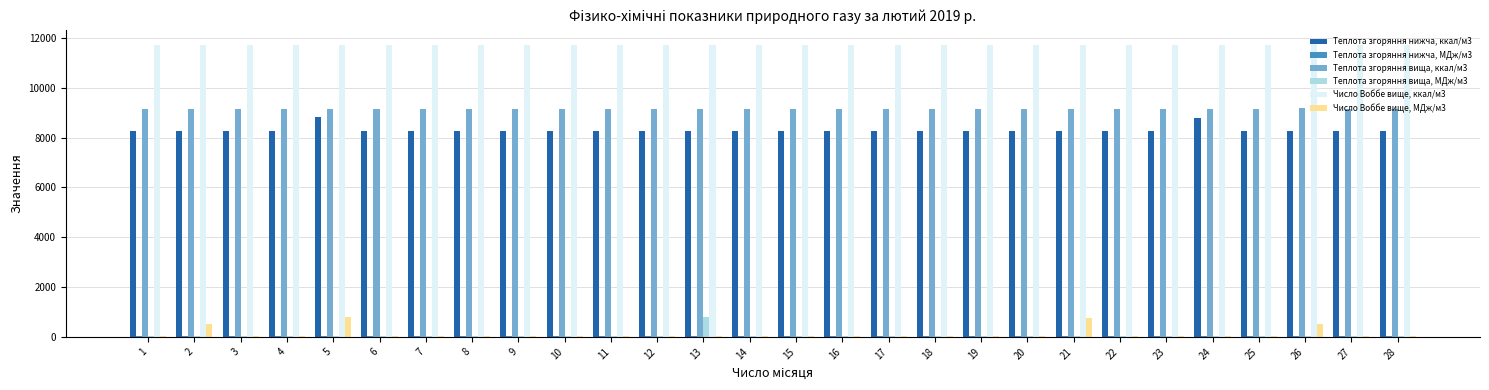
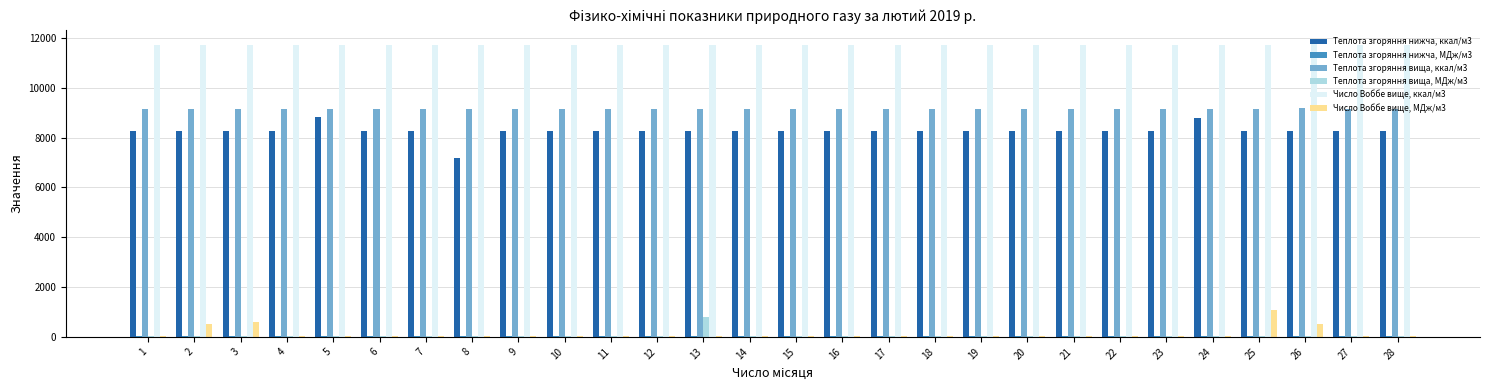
  {
    "Теплота згоряння нижча, ккал/м3": {
      "1": 8300,
      "2": 8300,
      "3": 8300,
      "4": 8300,
      "5": 8800,
      "6": 8300,
      "7": 8300,
-     "8": 8300,
+     "8": 7200,
      "9": 8300,
      "10": 8300,
      "11": 8300,
      "12": 8300,
      "13": 8300,
      "14": 8300,
      "15": 8300,
      "16": 8300,
      "17": 8300,
      "18": 8300,
      "19": 8300,
      "20": 8300,
      "21": 8300,
      "22": 8300,
      "23": 8300,
      "24": 8800,
      "25": 8200,
      "26": 8300,
      "27": 8300,
      "28": 8300
    },
    "Теплота згоряння вища, МДж/м3": {
      "13": 800
    },
    "Число Воббе вище, ккал/м3": {
      "1": 11700,
      "2": 11700,
      "3": 11700,
      "4": 11700,
      "5": 11700,
      "6": 11700,
      "7": 11700,
      "8": 11700,
      "9": 11700,
      "10": 11700,
      "11": 11700,
      "12": 11700,
      "13": 11700,
      "14": 11700,
      "15": 11700,
      "16": 11700,
      "17": 11700,
      "18": 11700,
      "19": 11700,
      "20": 11700,
      "21": 11700,
      "22": 11700,
      "23": 11700,
      "24": 11700,
      "25": 11700,
      "26": 11700,
      "27": 11700,
      "28": 11700
    },
    "Число Воббе вище, МДж/м3": {
      "2": 500,
-     "3": 0,
-     "5": 800,
-     "21": 800,
-     "25": 0,
+     "3": 600,
+     "5": 0,
+     "21": 0,
+     "25": 1100,
      "26": 500
    }
  }
